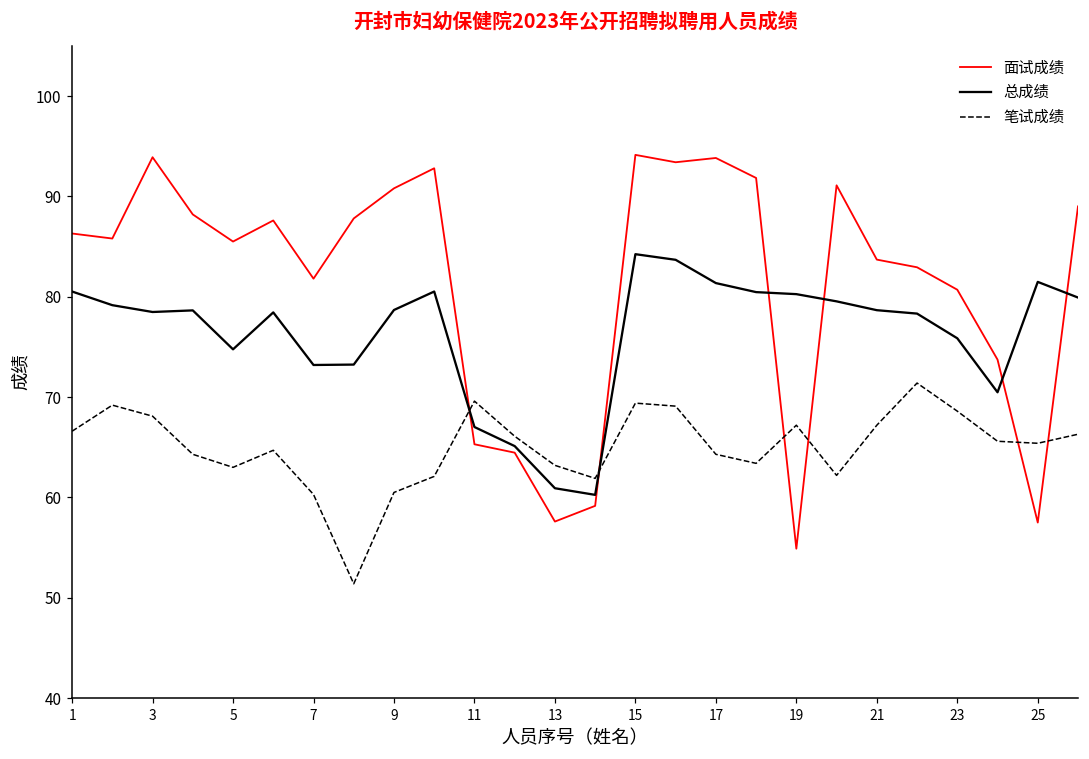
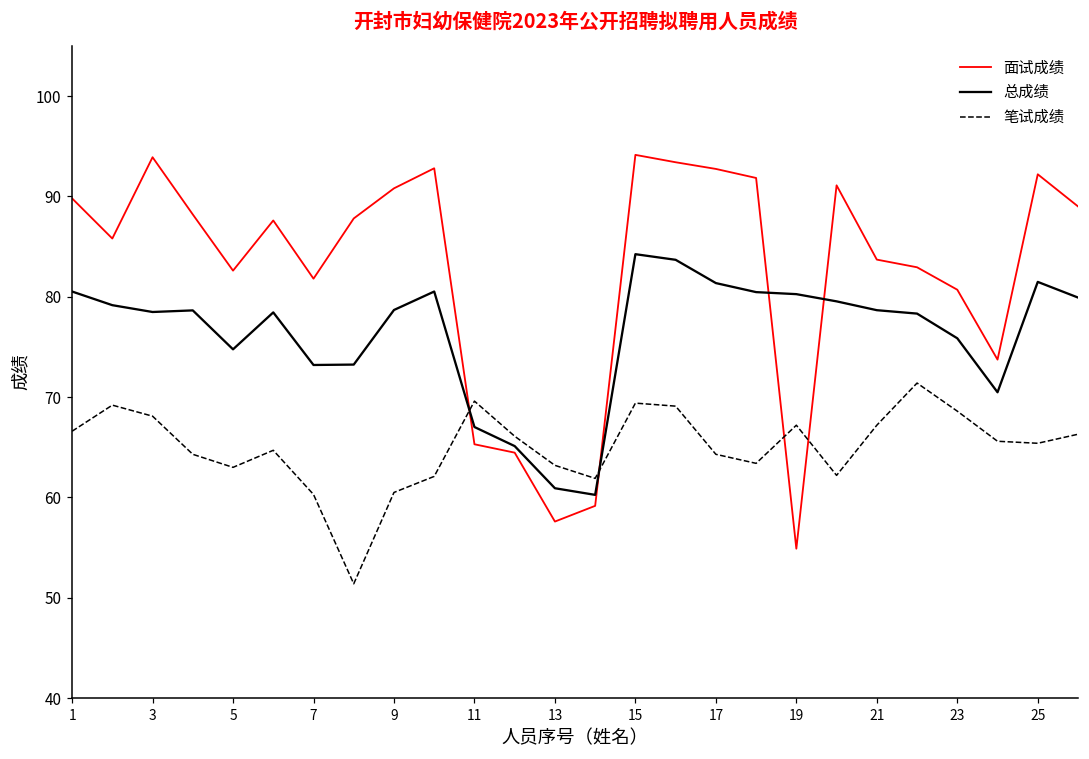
  {
    "面试成绩": {
-     "1": 86,
+     "1": 90,
      "3": 94,
-     "5": 86,
+     "5": 83,
      "7": 82,
      "9": 91,
      "11": 65,
      "13": 58,
      "15": 94,
-     "17": 94,
+     "17": 93,
      "19": 55,
      "21": 84,
      "23": 81,
-     "25": 58
+     "25": 92
    }
  }
